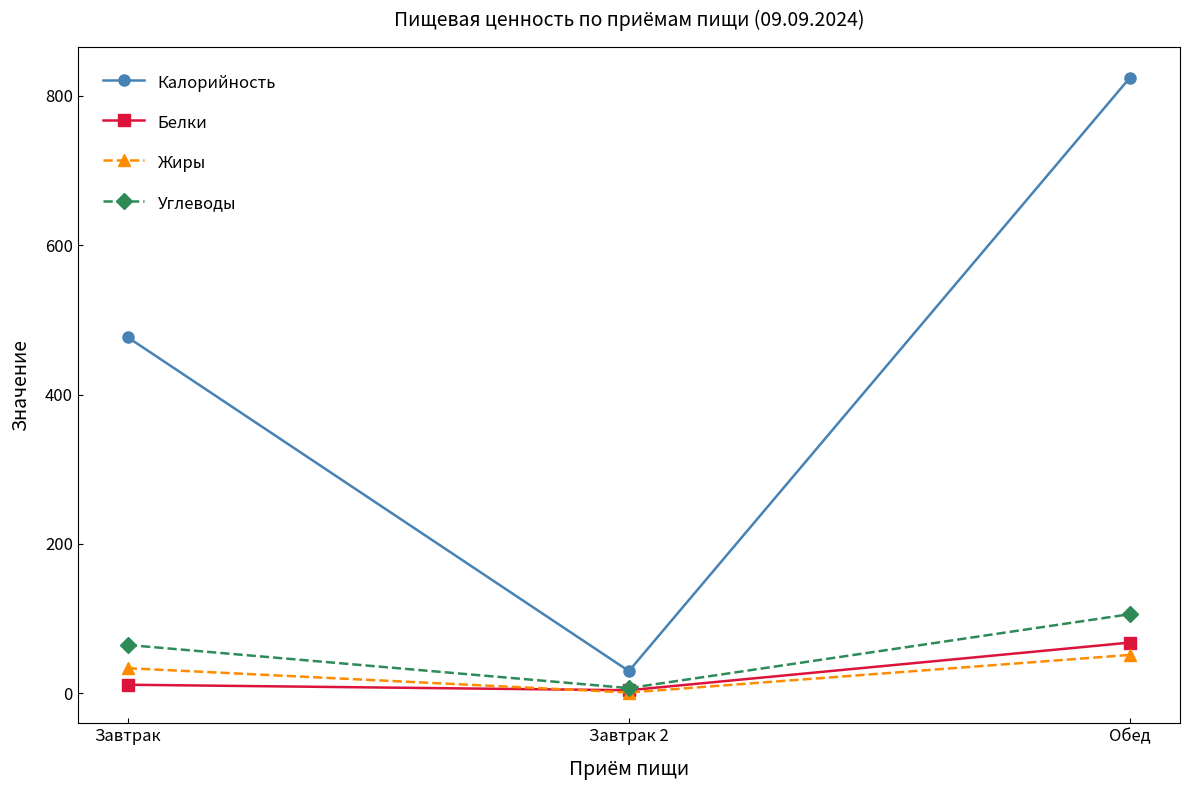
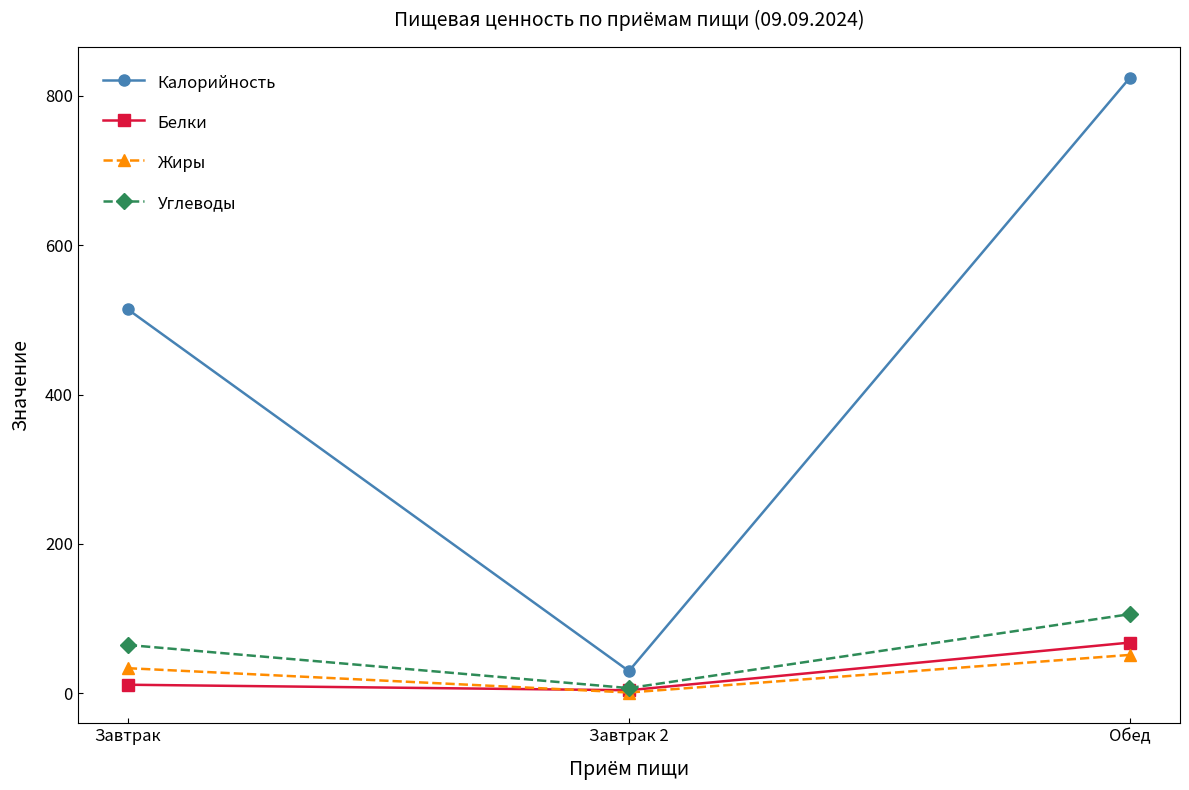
  {
    "Калорийность": {
-     "Завтрак": 480,
+     "Завтрак": 510,
      "Завтрак 2": 30,
      "Обед": 820
    },
    "Белки": {
      "Завтрак": 10,
      "Обед": 70
    },
    "Жиры": {
      "Завтрак": 30,
      "Обед": 50
    },
    "Углеводы": {
      "Завтрак": 60,
      "Обед": 110
    }
  }
